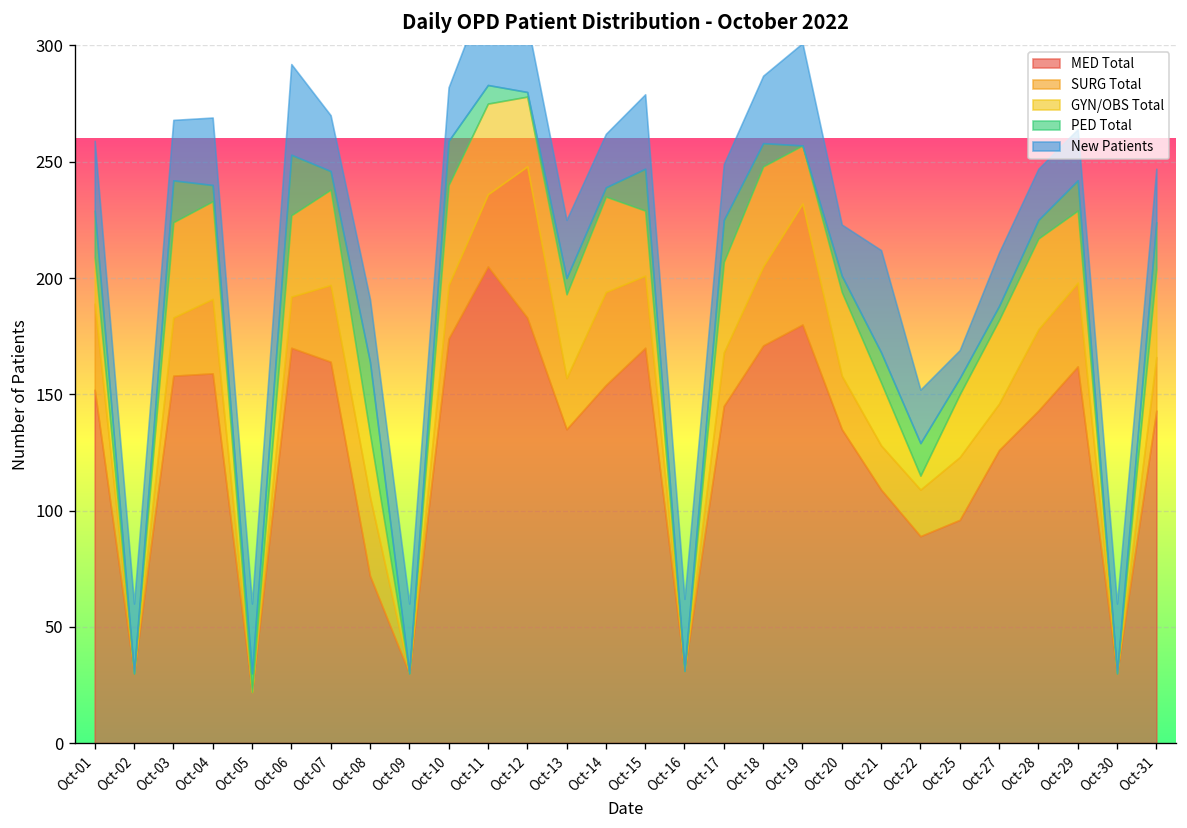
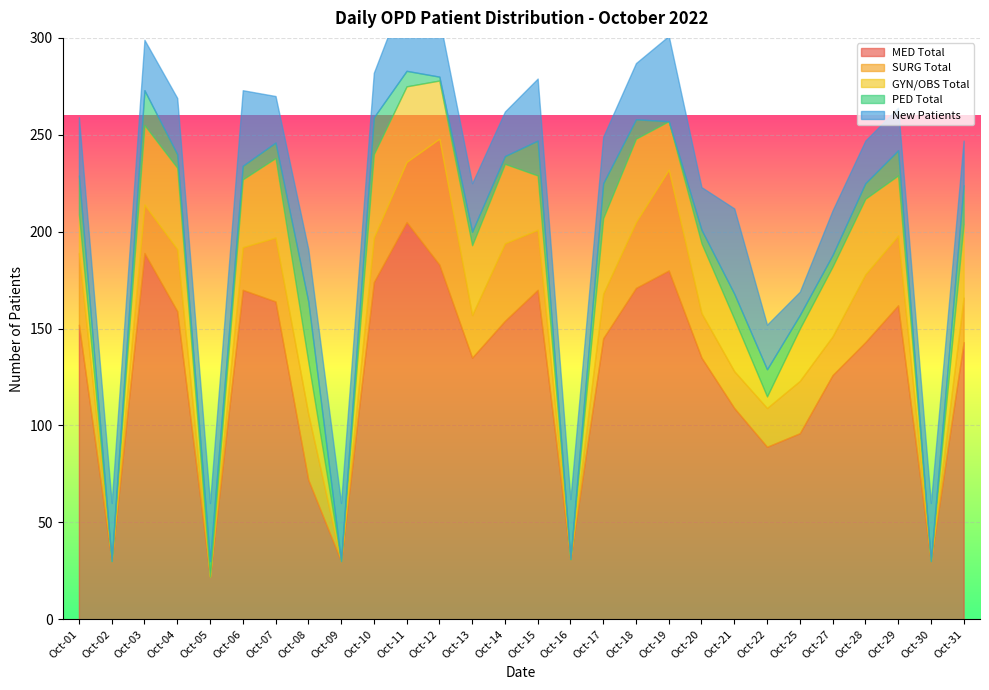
  {
    "MED Total": {
      "Oct-01": 152,
-     "Oct-03": 158,
+     "Oct-03": 189,
      "Oct-04": 159,
      "Oct-06": 170,
      "Oct-07": 164,
      "Oct-08": 72,
      "Oct-10": 174,
      "Oct-11": 205,
      "Oct-12": 183,
      "Oct-13": 135,
      "Oct-14": 154,
      "Oct-15": 170,
      "Oct-17": 145,
      "Oct-18": 171,
      "Oct-19": 180,
      "Oct-20": 135,
      "Oct-21": 109,
      "Oct-22": 89,
      "Oct-25": 96,
      "Oct-27": 126,
      "Oct-28": 143,
      "Oct-29": 162,
      "Oct-31": 143
    },
    "PED Total": {
      "Oct-01": 20,
      "Oct-03": 18,
      "Oct-04": 7,
      "Oct-05": 8,
-     "Oct-06": 26,
+     "Oct-06": 7,
      "Oct-07": 8,
      "Oct-08": 31,
      "Oct-10": 19,
      "Oct-11": 8,
      "Oct-12": 2,
      "Oct-13": 7,
      "Oct-14": 4,
      "Oct-15": 18,
      "Oct-17": 18,
      "Oct-18": 10,
      "Oct-20": 7,
      "Oct-21": 13,
      "Oct-22": 14,
      "Oct-25": 7,
      "Oct-27": 6,
      "Oct-28": 8,
      "Oct-29": 13,
      "Oct-31": 20
    },
    "New Patients": {
      "Oct-01": 30,
      "Oct-02": 30,
      "Oct-03": 26,
      "Oct-04": 29,
      "Oct-05": 30,
      "Oct-06": 39,
      "Oct-07": 24,
      "Oct-08": 27,
      "Oct-09": 30,
      "Oct-10": 23,
      "Oct-13": 25,
      "Oct-14": 23,
      "Oct-15": 32,
      "Oct-16": 31,
      "Oct-17": 24,
      "Oct-18": 29,
      "Oct-19": 44,
      "Oct-20": 22,
      "Oct-21": 44,
      "Oct-22": 23,
      "Oct-25": 12,
      "Oct-27": 23,
      "Oct-28": 22,
      "Oct-30": 30,
      "Oct-31": 23
    }
  }
